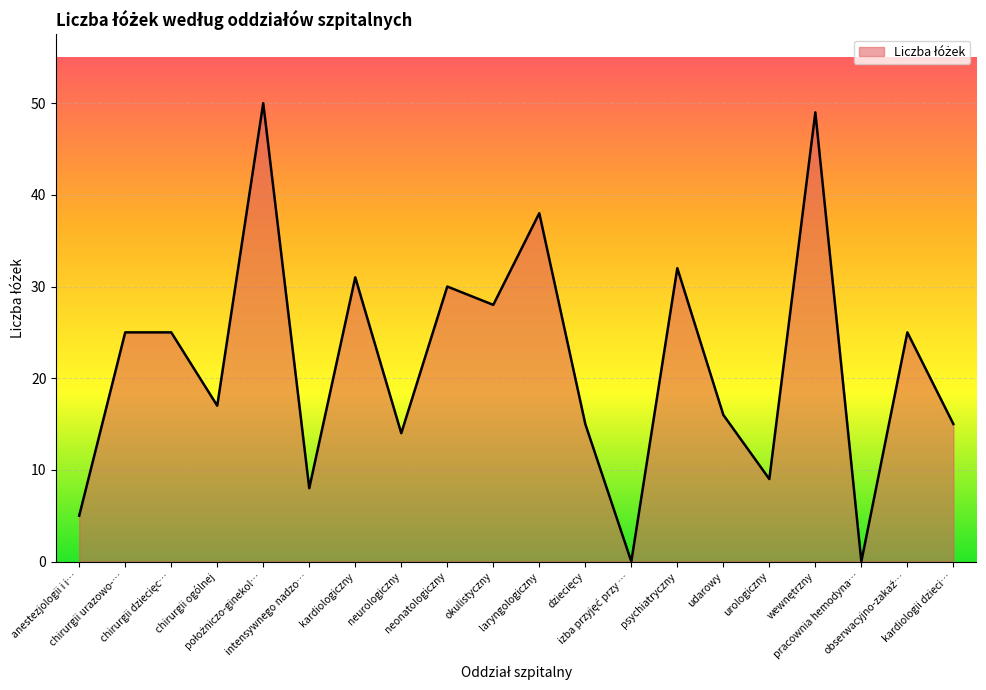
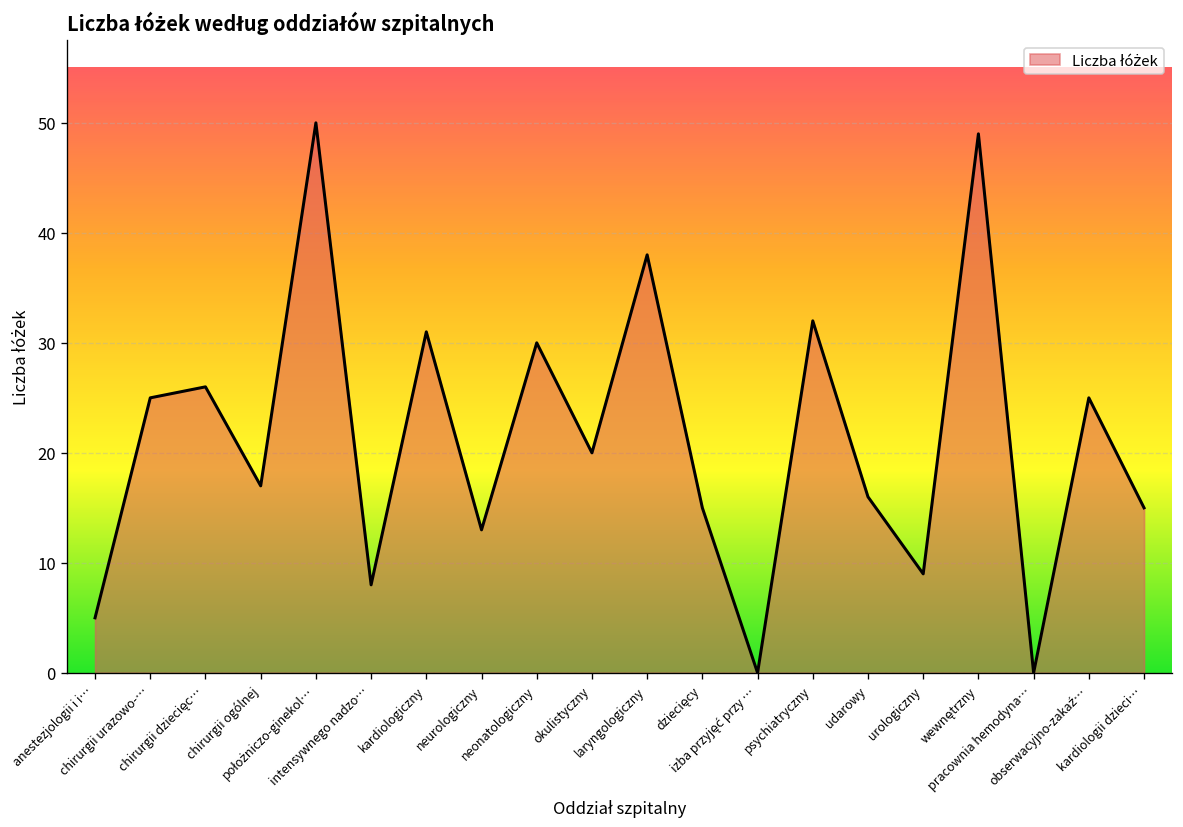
  {
    "anestezjologii i i…": 5,
    "chirurgii urazowo-…": 25,
-   "chirurgii dziecięc…": 25,
+   "chirurgii dziecięc…": 26,
    "chirurgii ogólnej": 17,
    "położniczo-ginekol…": 50,
    "intensywnego nadzo…": 8,
    "kardiologiczny": 31,
-   "neurologiczny": 14,
+   "neurologiczny": 13,
    "neonatologiczny": 30,
-   "okulistyczny": 28,
+   "okulistyczny": 20,
    "laryngologiczny": 38,
    "dziecięcy": 15,
    "izba przyjęć przy …": 0,
    "psychiatryczny": 32,
    "udarowy": 16,
    "urologiczny": 9,
    "wewnętrzny": 49,
    "pracownia hemodyna…": 0,
    "obserwacyjno-zakaź…": 25,
    "kardiologii dzieci…": 15
  }
